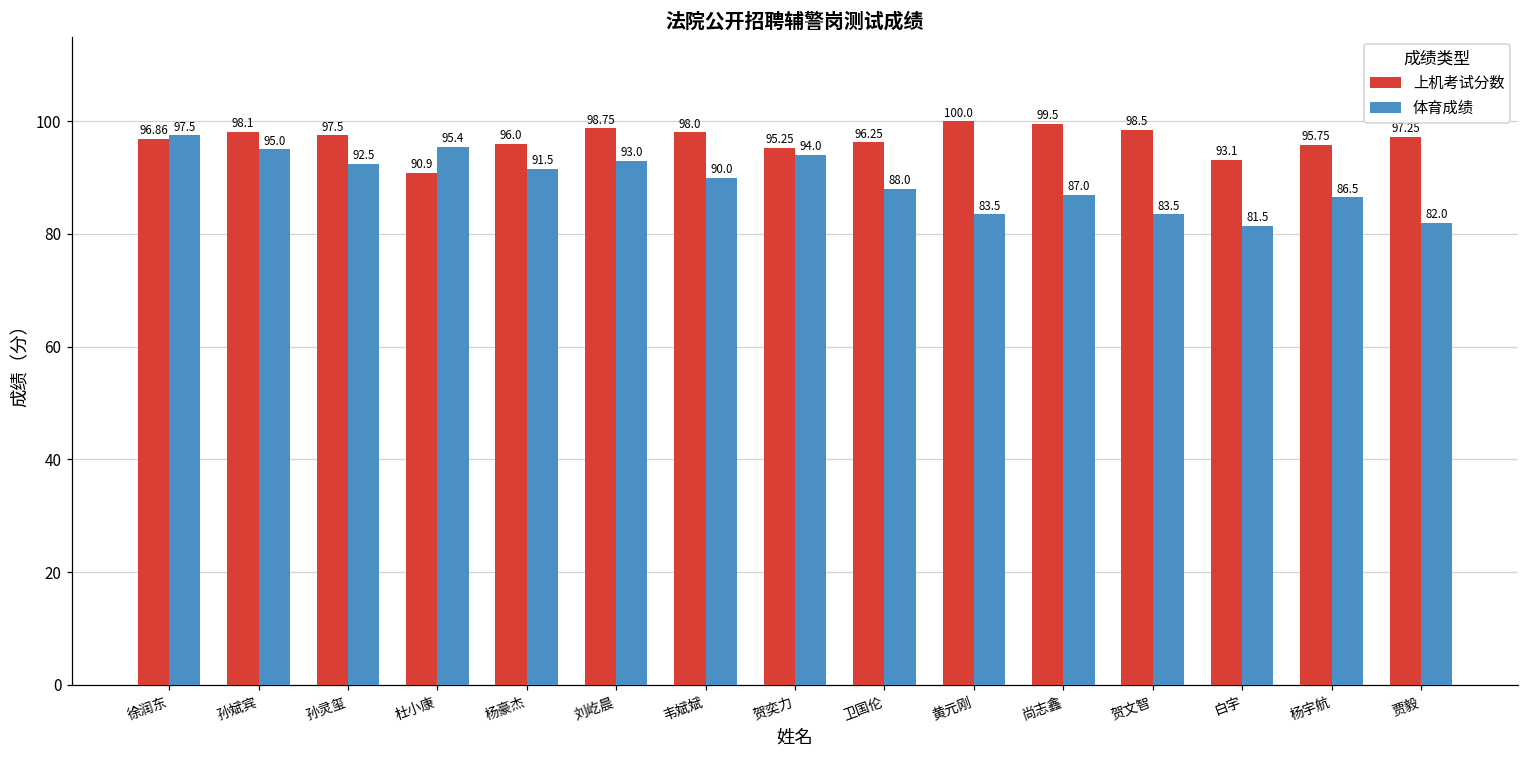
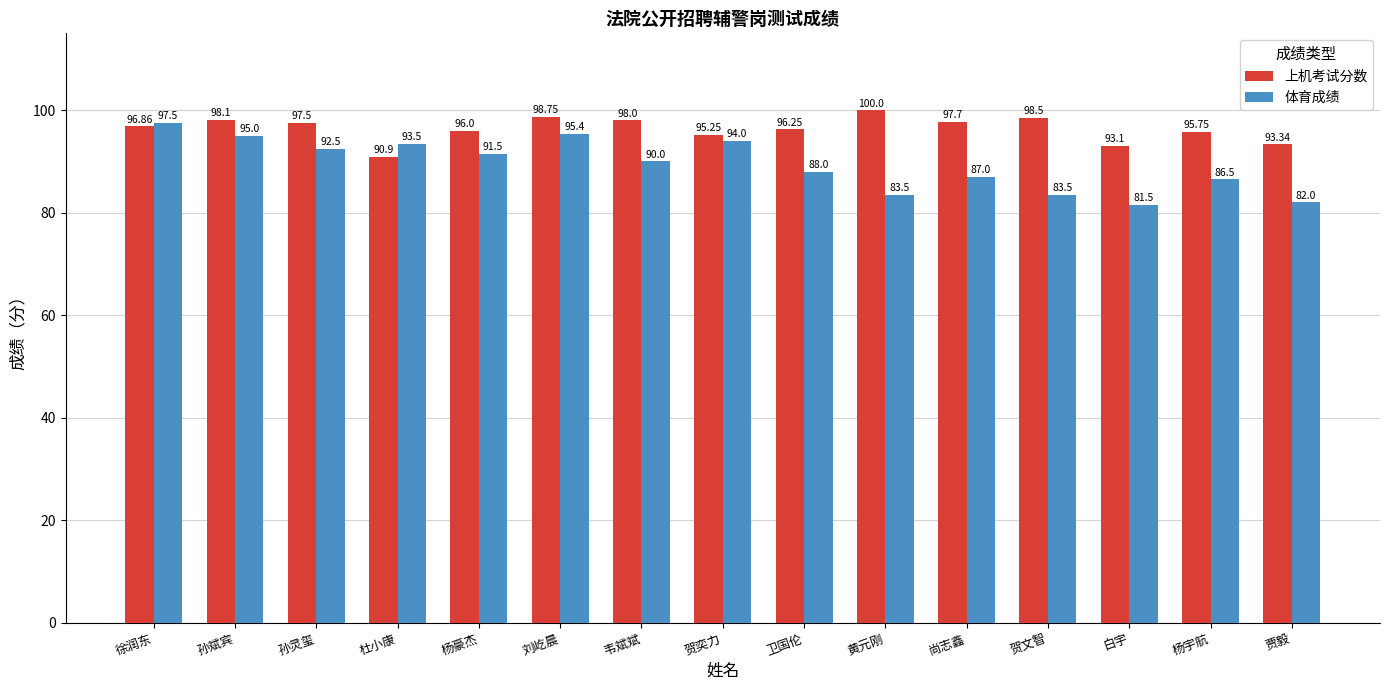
  {
    "上机考试分数": {
      "徐润东": 96.86,
      "孙斌宾": 98.1,
      "孙灵玺": 97.5,
      "杜小康": 90.9,
      "杨豪杰": 96.0,
      "刘屹晨": 98.75,
      "韦斌斌": 98.0,
      "贺奕力": 95.25,
      "卫国伦": 96.25,
      "黄元刚": 100.0,
-     "尚志鑫": 99.5,
+     "尚志鑫": 97.7,
      "贺文智": 98.5,
      "白宇": 93.1,
      "杨宇航": 95.75,
-     "贾毅": 97.25
+     "贾毅": 93.34
    },
    "体育成绩": {
      "徐润东": 97.5,
      "孙斌宾": 95.0,
      "孙灵玺": 92.5,
-     "杜小康": 95.4,
+     "杜小康": 93.5,
      "杨豪杰": 91.5,
-     "刘屹晨": 93.0,
+     "刘屹晨": 95.4,
      "韦斌斌": 90.0,
      "贺奕力": 94.0,
      "卫国伦": 88.0,
      "黄元刚": 83.5,
      "尚志鑫": 87.0,
      "贺文智": 83.5,
      "白宇": 81.5,
      "杨宇航": 86.5,
      "贾毅": 82.0
    }
  }
